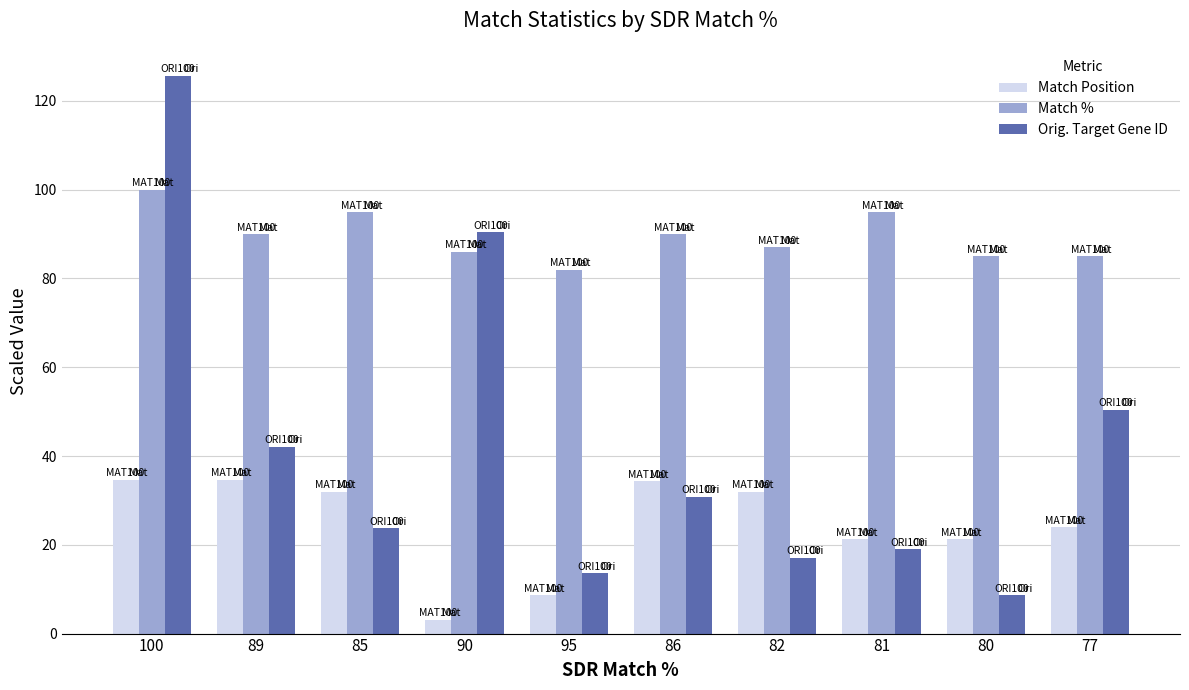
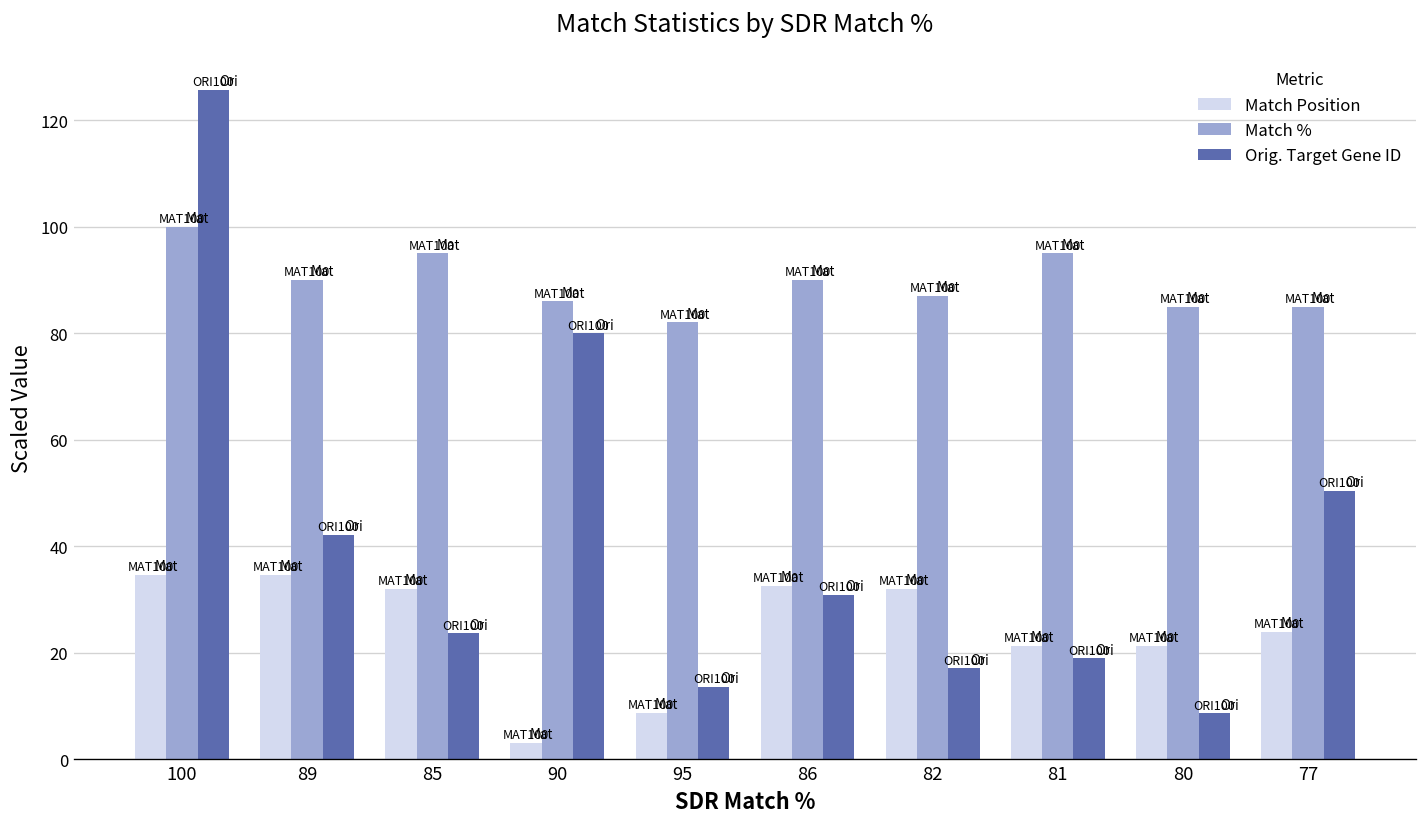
  {
    "Match Position": {
      "100": 35,
      "89": 35,
      "85": 32,
      "90": 3,
      "95": 9,
-     "86": 34,
+     "86": 33,
      "82": 32,
      "81": 21,
      "80": 21,
      "77": 24
    },
    "Match %": {
      "100": 100,
      "89": 90,
      "85": 95,
      "90": 86,
      "95": 82,
      "86": 90,
      "82": 87,
      "81": 95,
      "80": 85,
      "77": 85
    },
    "Orig. Target Gene ID": {
      "100": 126,
      "89": 42,
      "85": 24,
-     "90": 90,
+     "90": 80,
      "95": 14,
      "86": 31,
      "82": 17,
      "81": 19,
      "80": 9,
      "77": 50
    }
  }
